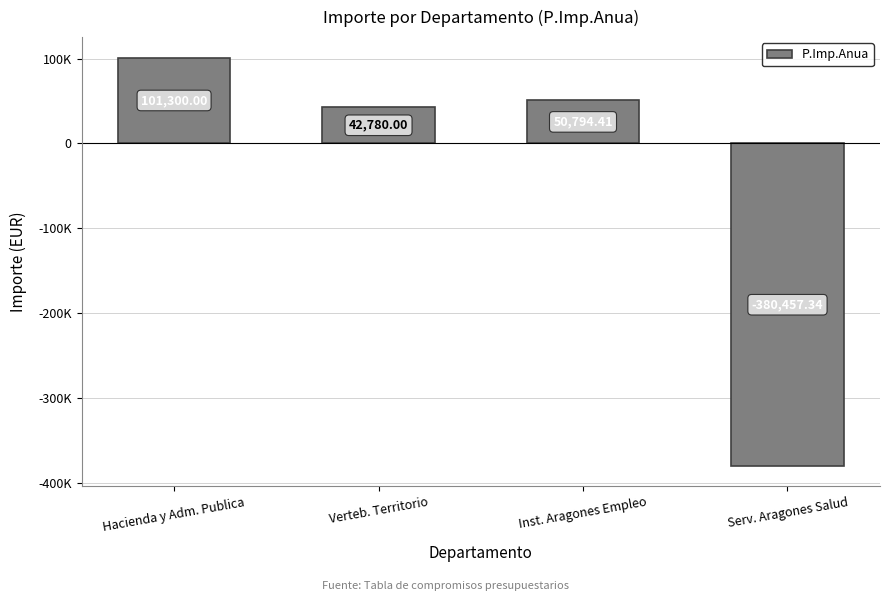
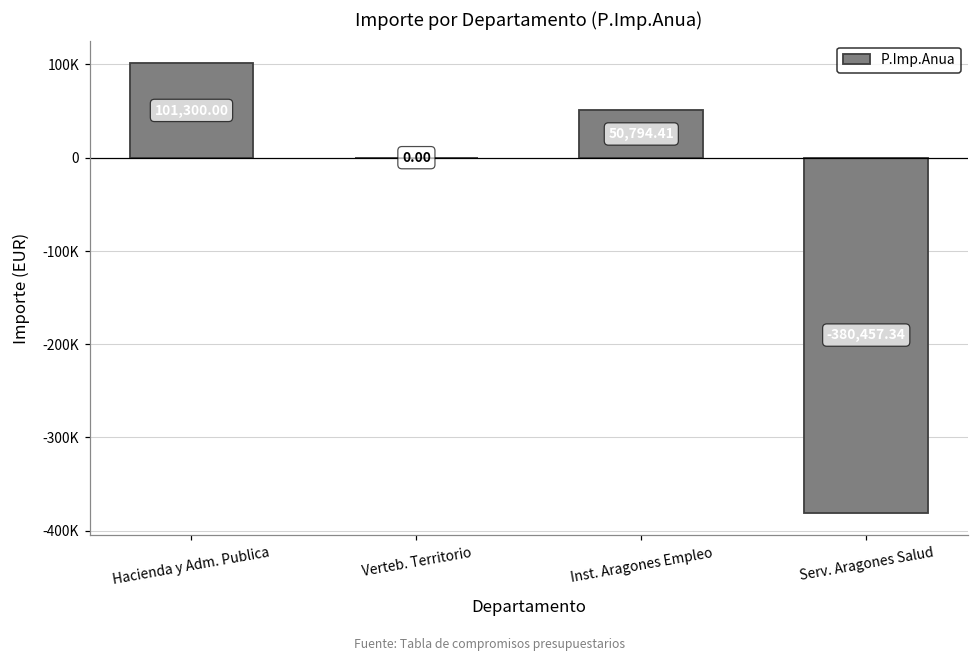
  {
-   "Verteb. Territorio": "42,780.00"
+   "Verteb. Territorio": "0.00"
  }
